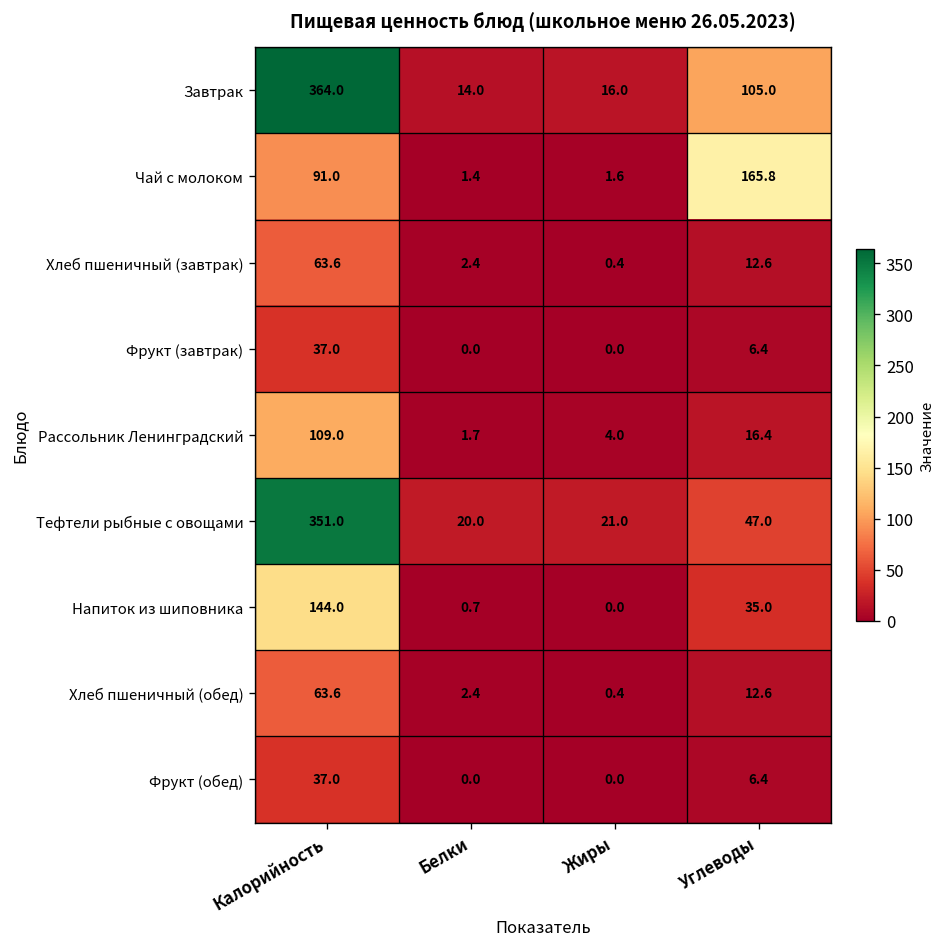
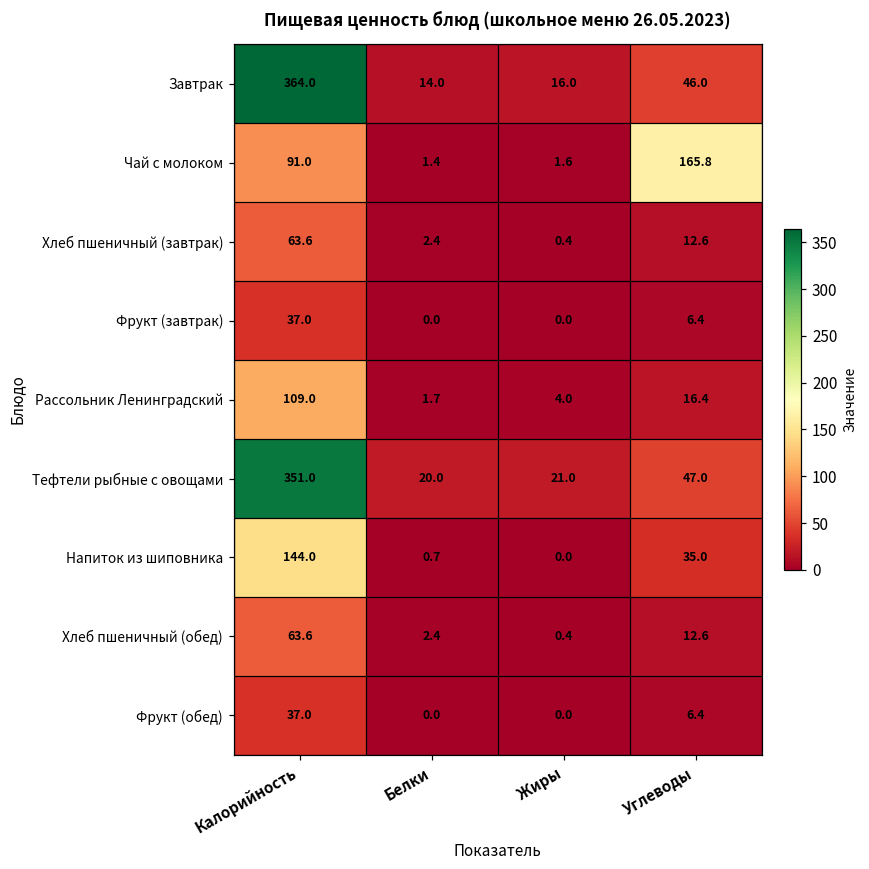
  {
    "Завтрак": {
      "Калорийность": 364.0,
      "Белки": 14.0,
      "Жиры": 16.0,
-     "Углеводы": 105.0
+     "Углеводы": 46.0
    },
    "Чай с молоком": {
      "Калорийность": 91.0,
      "Белки": 1.4,
      "Жиры": 1.6,
      "Углеводы": 165.8
    },
    "Хлеб пшеничный (завтрак)": {
      "Калорийность": 63.6,
      "Белки": 2.4,
      "Жиры": 0.4,
      "Углеводы": 12.6
    },
    "Фрукт (завтрак)": {
      "Калорийность": 37.0,
      "Белки": 0.0,
      "Жиры": 0.0,
      "Углеводы": 6.4
    },
    "Рассольник Ленинградский": {
      "Калорийность": 109.0,
      "Белки": 1.7,
      "Жиры": 4.0,
      "Углеводы": 16.4
    },
    "Тефтели рыбные с овощами": {
      "Калорийность": 351.0,
      "Белки": 20.0,
      "Жиры": 21.0,
      "Углеводы": 47.0
    },
    "Напиток из шиповника": {
      "Калорийность": 144.0,
      "Белки": 0.7,
      "Жиры": 0.0,
      "Углеводы": 35.0
    },
    "Хлеб пшеничный (обед)": {
      "Калорийность": 63.6,
      "Белки": 2.4,
      "Жиры": 0.4,
      "Углеводы": 12.6
    },
    "Фрукт (обед)": {
      "Калорийность": 37.0,
      "Белки": 0.0,
      "Жиры": 0.0,
      "Углеводы": 6.4
    }
  }
